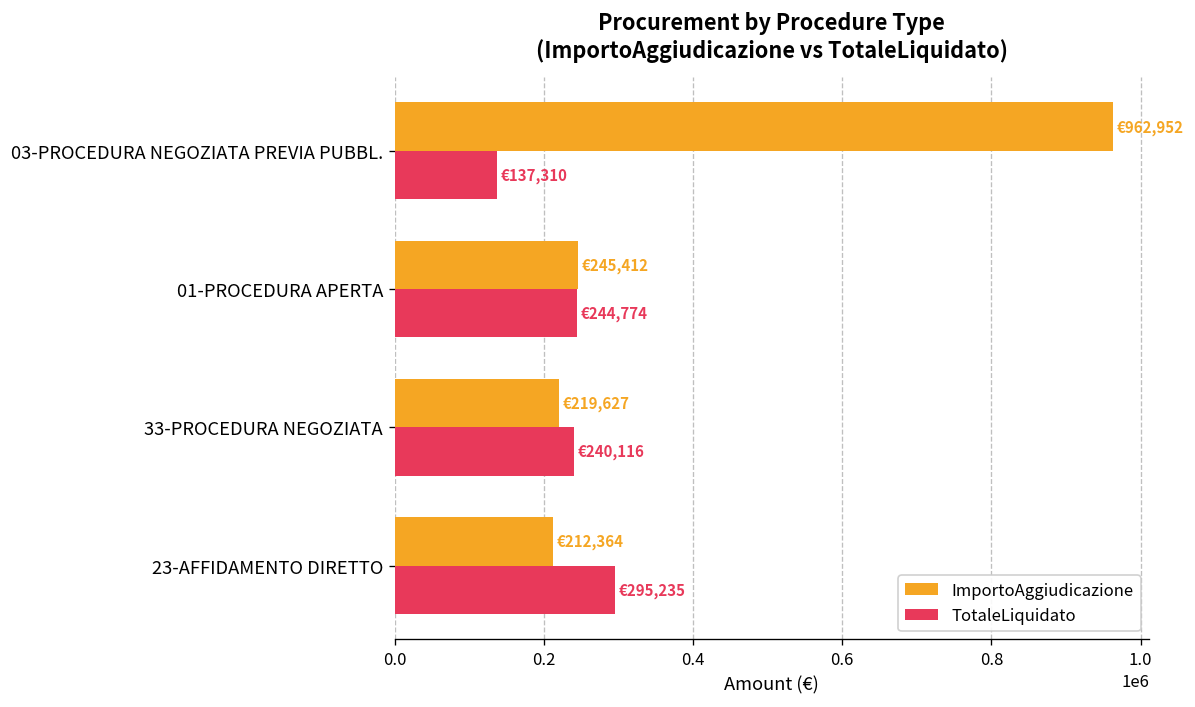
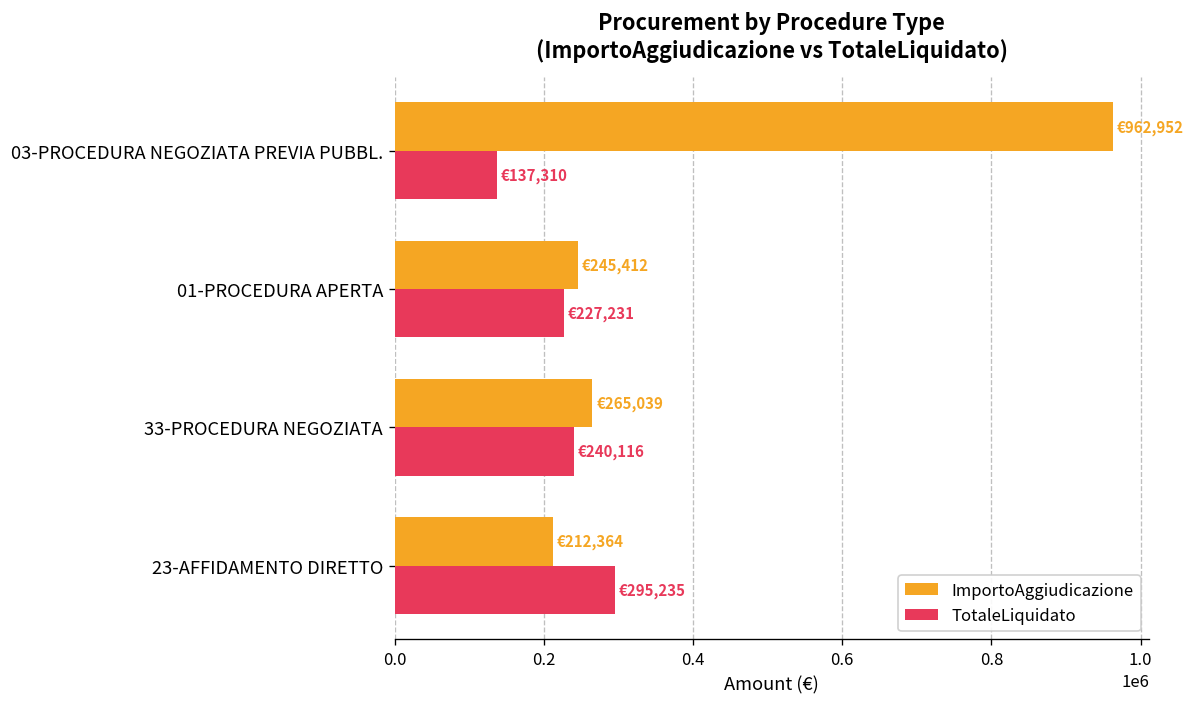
  {
    "ImportoAggiudicazione": {
      "03-PROCEDURA NEGOZIATA PREVIA PUBBL.": "€962,952",
      "01-PROCEDURA APERTA": "€245,412",
-     "33-PROCEDURA NEGOZIATA": "€219,627",
+     "33-PROCEDURA NEGOZIATA": "€265,039",
      "23-AFFIDAMENTO DIRETTO": "€212,364"
    },
    "TotaleLiquidato": {
      "03-PROCEDURA NEGOZIATA PREVIA PUBBL.": "€137,310",
-     "01-PROCEDURA APERTA": "€244,774",
+     "01-PROCEDURA APERTA": "€227,231",
      "33-PROCEDURA NEGOZIATA": "€240,116",
      "23-AFFIDAMENTO DIRETTO": "€295,235"
    }
  }
